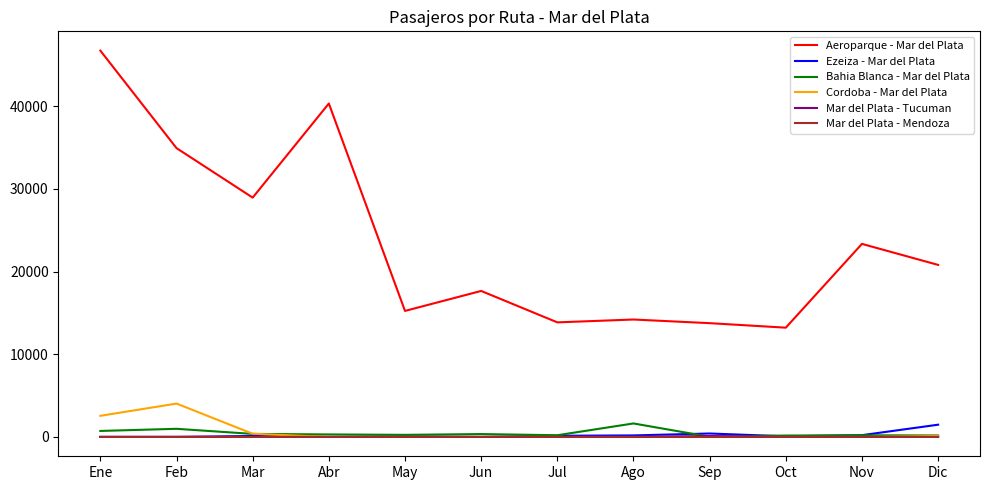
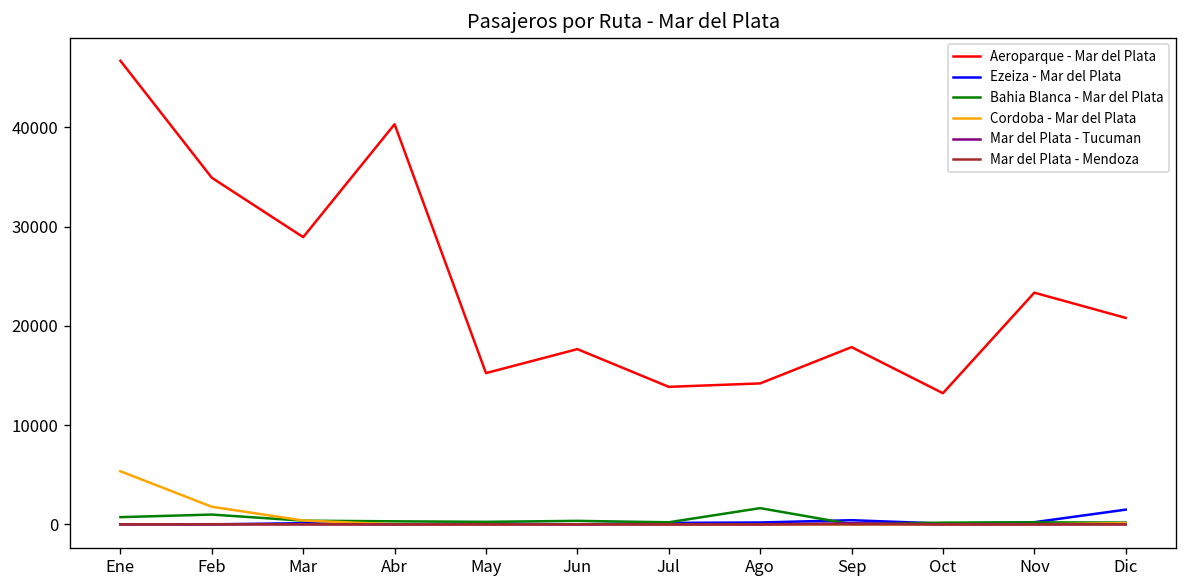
  {
    "Aeroparque - Mar del Plata": {
      "Ene": 47000,
      "Feb": 35000,
      "Mar": 29000,
      "Abr": 40000,
      "May": 15000,
      "Jun": 18000,
      "Jul": 14000,
      "Ago": 14000,
-     "Sep": 14000,
+     "Sep": 18000,
      "Oct": 13000,
      "Nov": 23000,
      "Dic": 21000
    },
    "Ezeiza - Mar del Plata": {
      "Dic": 1000
    },
    "Bahia Blanca - Mar del Plata": {
      "Ene": 1000,
      "Feb": 1000,
      "Jun": 0,
      "Ago": 2000
    },
    "Cordoba - Mar del Plata": {
-     "Ene": 3000,
-     "Feb": 4000
+     "Ene": 5000,
+     "Feb": 2000
    }
  }
